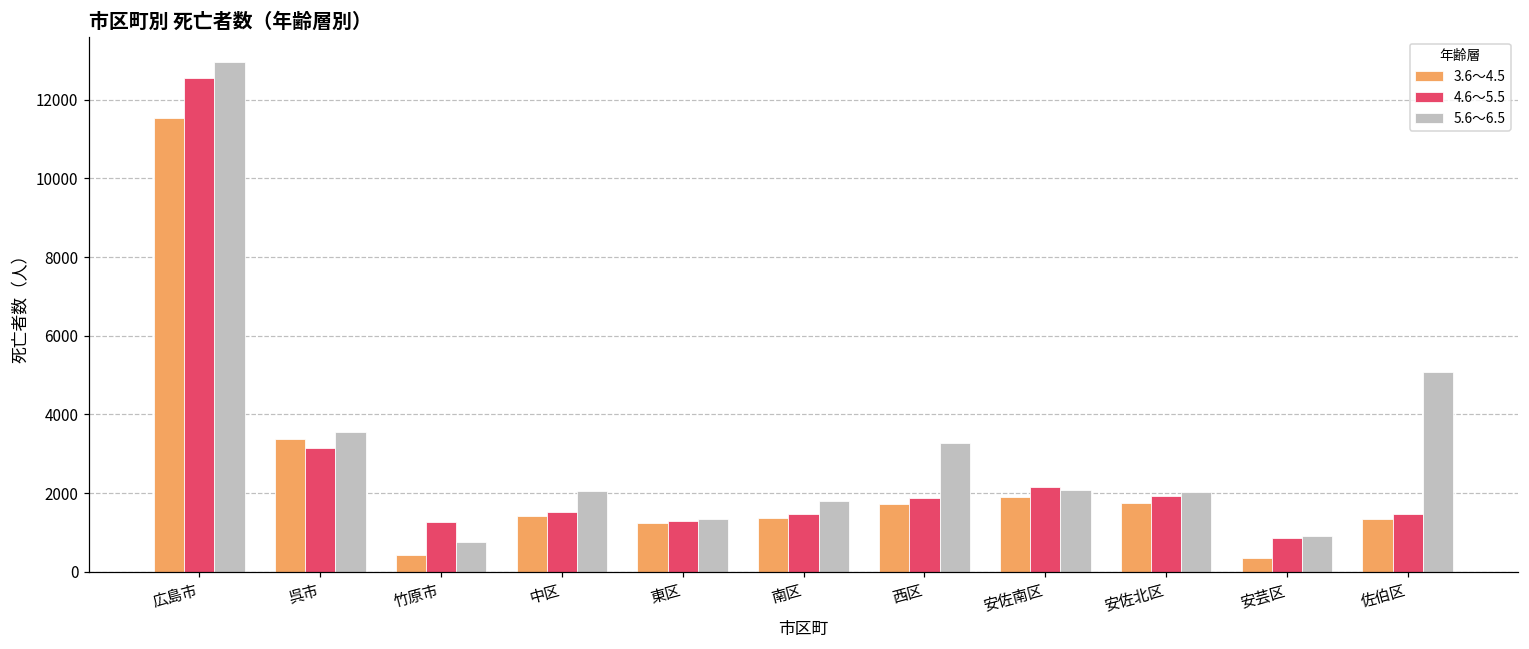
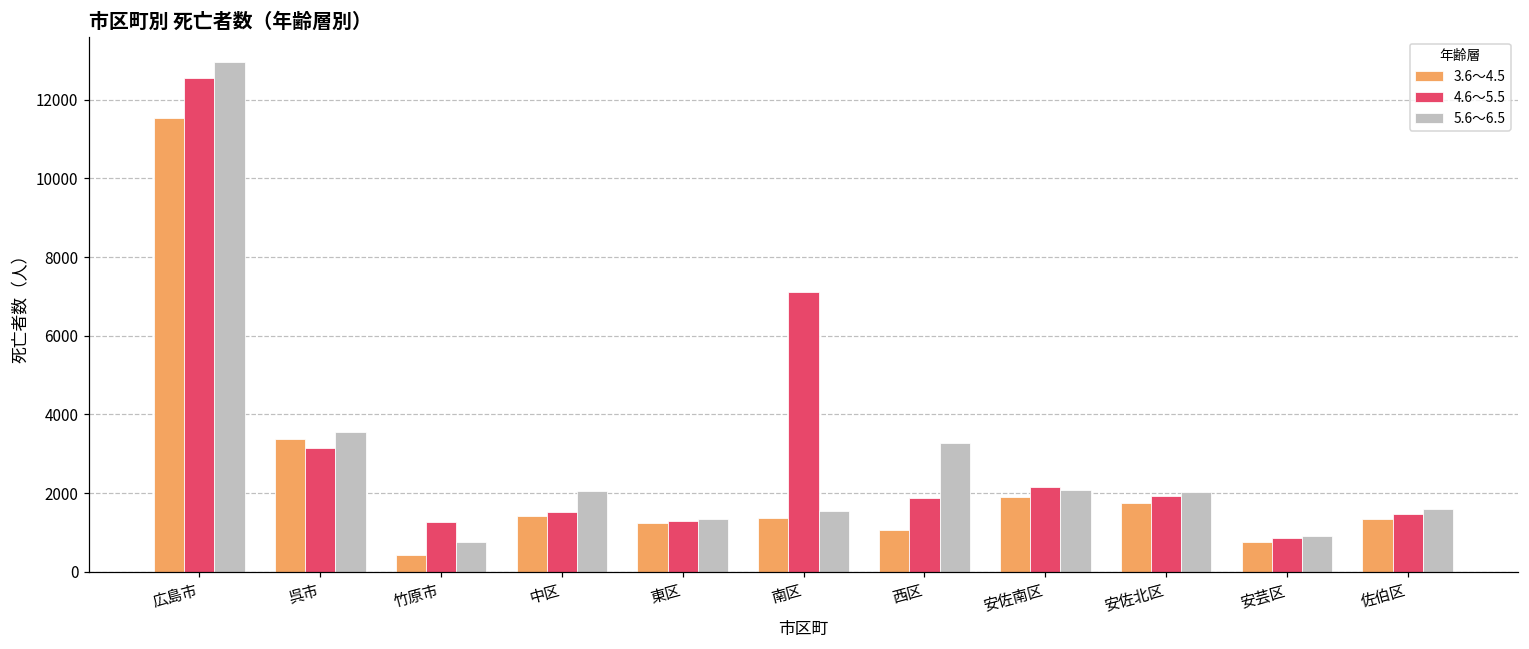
  {
    "3.6～4.5": {
      "広島市": 11500,
      "呉市": 3400,
      "竹原市": 400,
      "中区": 1400,
      "東区": 1300,
      "南区": 1400,
-     "西区": 1700,
+     "西区": 1100,
      "安佐南区": 1900,
      "安佐北区": 1800,
-     "安芸区": 300,
+     "安芸区": 800,
      "佐伯区": 1300
    },
    "4.6～5.5": {
      "広島市": 12600,
      "呉市": 3100,
      "竹原市": 1300,
      "中区": 1500,
      "東区": 1300,
-     "南区": 1500,
+     "南区": 7100,
      "西区": 1900,
      "安佐南区": 2100,
      "安佐北区": 1900,
      "安芸区": 900,
      "佐伯区": 1500
    },
    "5.6～6.5": {
      "広島市": 13000,
      "呉市": 3600,
      "竹原市": 800,
      "中区": 2100,
      "東区": 1300,
-     "南区": 1800,
+     "南区": 1500,
      "西区": 3300,
      "安佐南区": 2100,
      "安佐北区": 2000,
      "安芸区": 900,
-     "佐伯区": 5100
+     "佐伯区": 1600
    }
  }
